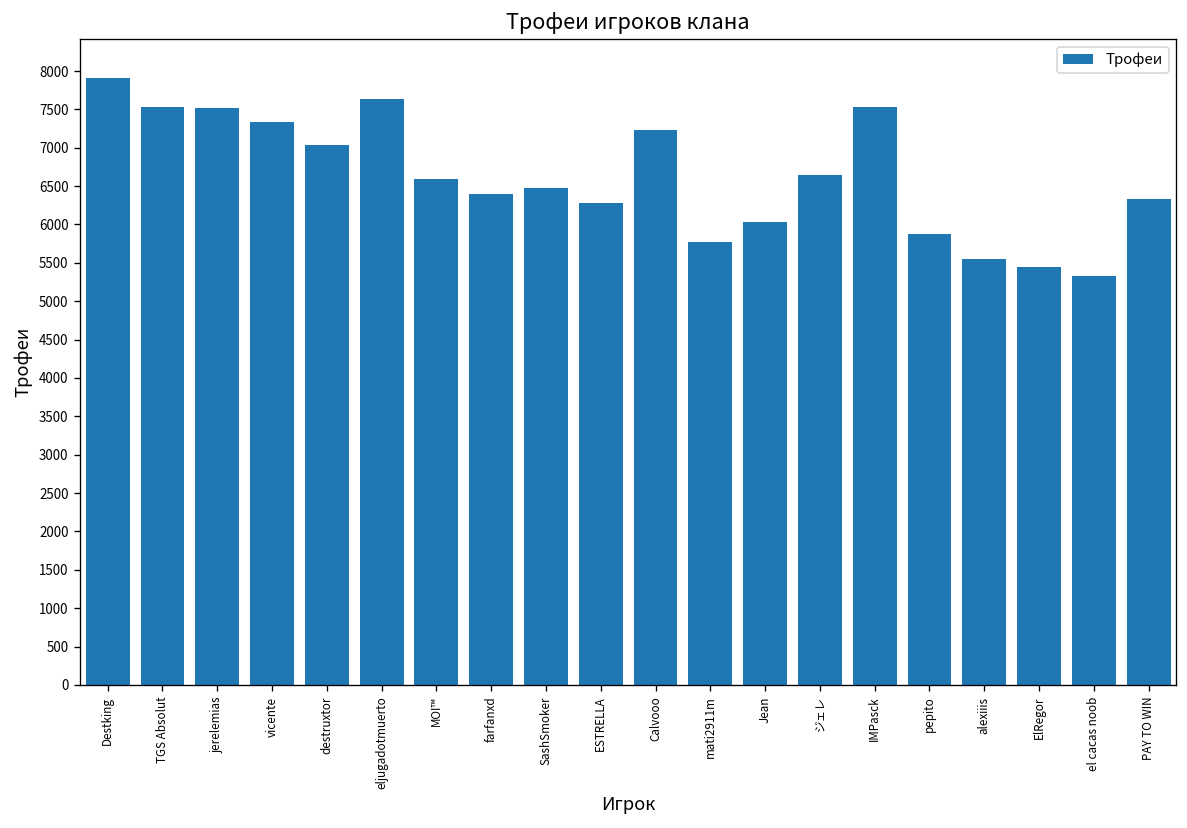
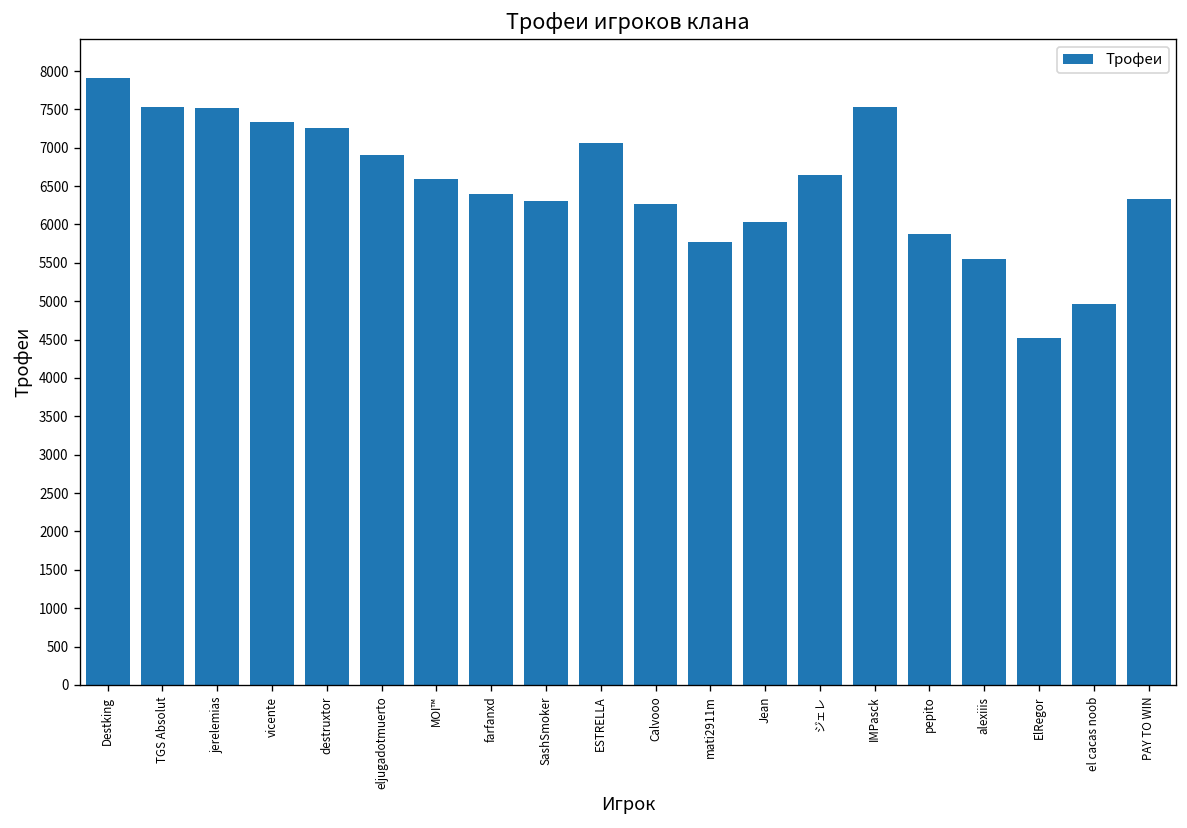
  {
    "Destking": 7900,
    "TGS Absolut": 7500,
    "jerelemias": 7500,
    "vicente": 7300,
-   "destruxtor": 7000,
-   "eljugadotmuerto": 7600,
+   "destruxtor": 7300,
+   "eljugadotmuerto": 6900,
    "MOI™": 6600,
    "farfanxd": 6400,
-   "SashSmoker": 6500,
-   "ESTRELLA": 6300,
-   "Calvooo": 7200,
+   "SashSmoker": 6300,
+   "ESTRELLA": 7100,
+   "Calvooo": 6300,
    "mati2911m": 5800,
    "Jean": 6000,
    "ジェレ": 6600,
    "IMPasck": 7500,
    "pepito": 5900,
    "alexiiis": 5600,
-   "ElRegor": 5400,
-   "el cacas noob": 5300,
+   "ElRegor": 4500,
+   "el cacas noob": 5000,
    "PAY TO WIN": 6300
  }
